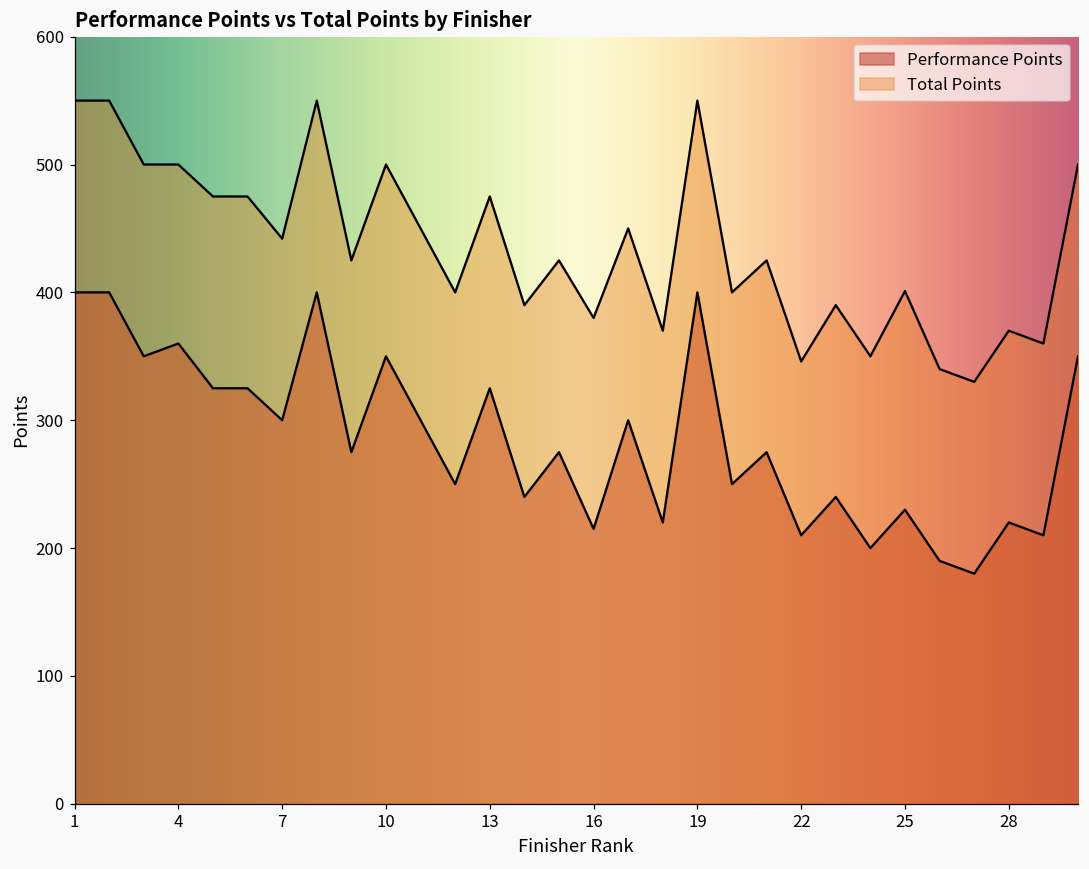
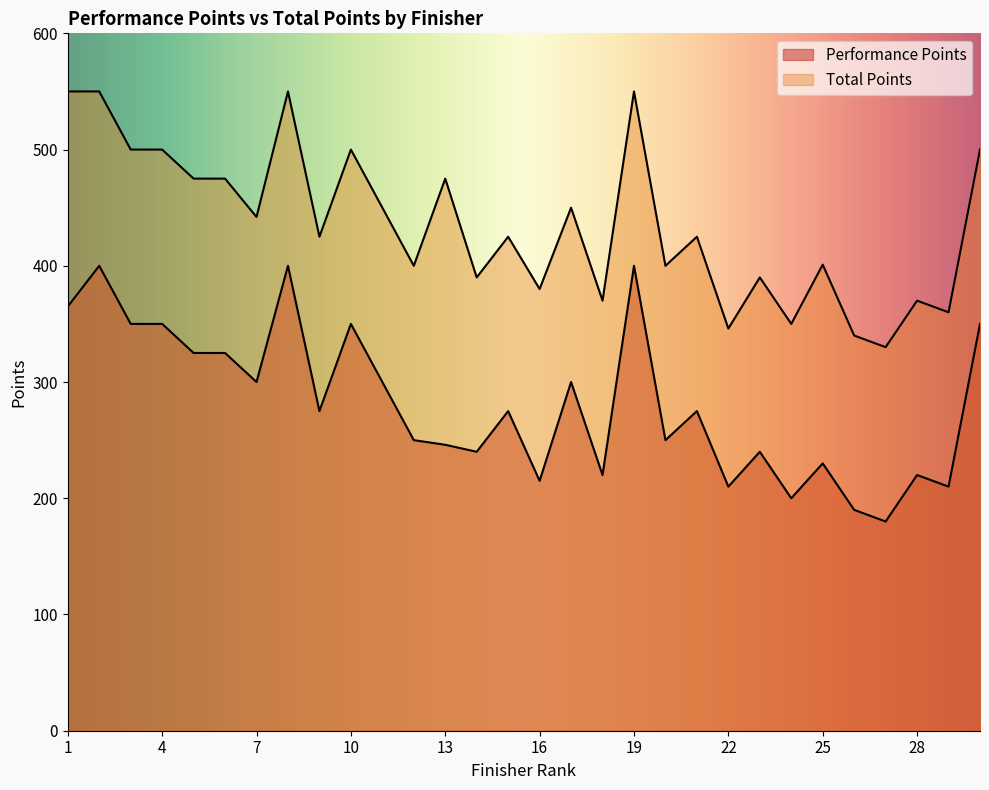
  {
    "Performance Points": {
-     "1": 400,
-     "4": 360,
+     "1": 365,
+     "4": 350,
      "7": 300,
      "10": 350,
-     "13": 325,
+     "13": 246,
      "16": 215,
      "19": 400,
      "22": 210,
      "25": 230,
      "28": 220
    },
    "Total Points": {
      "1": 550,
      "4": 500,
      "7": 442,
      "10": 500,
      "13": 475,
      "16": 380,
      "19": 550,
      "22": 346,
      "25": 401,
      "28": 370
    }
  }
